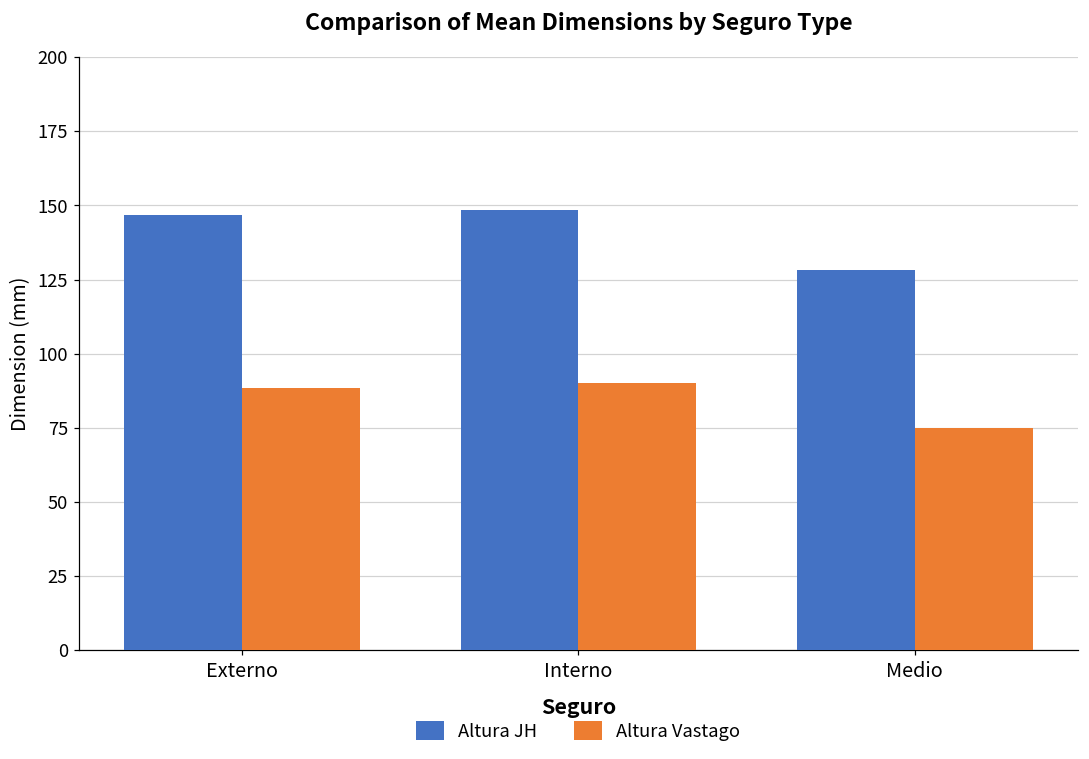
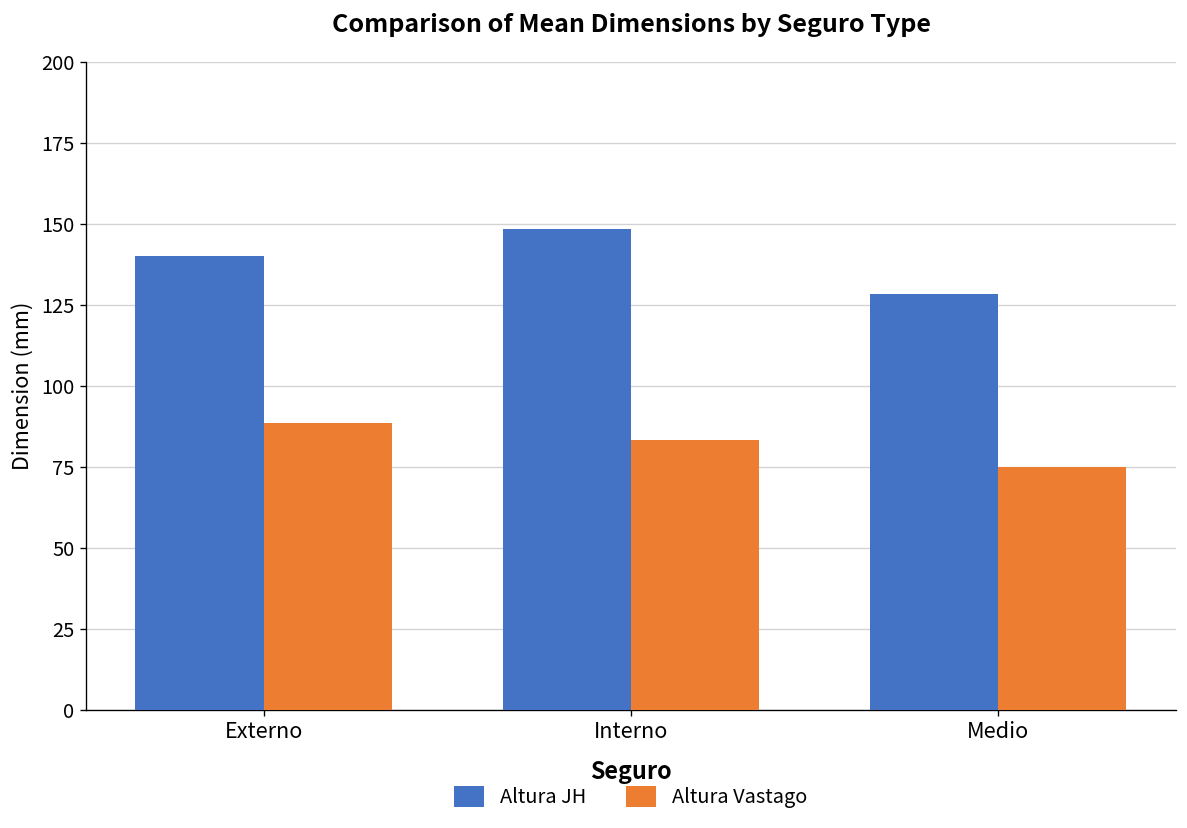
  {
    "Altura JH": {
-     "Externo": 147,
+     "Externo": 140,
      "Interno": 149,
      "Medio": 128
    },
    "Altura Vastago": {
      "Externo": 89,
-     "Interno": 90,
+     "Interno": 83,
      "Medio": 75
    }
  }
